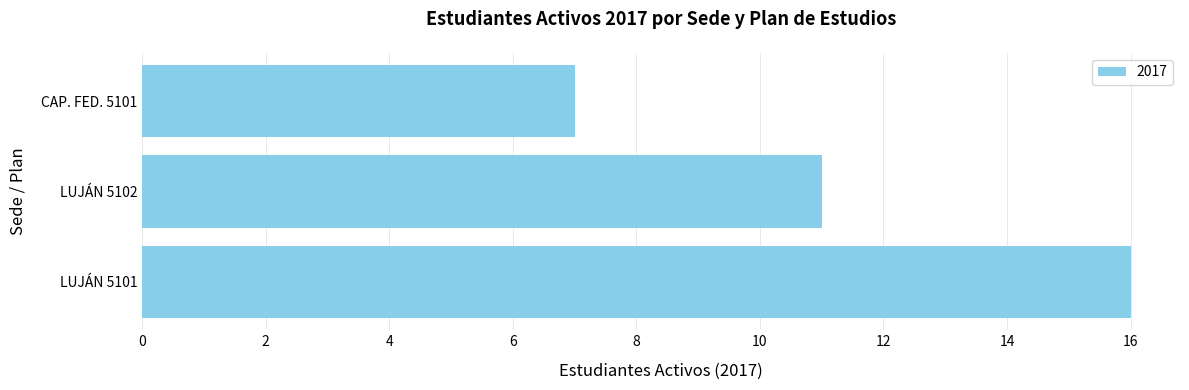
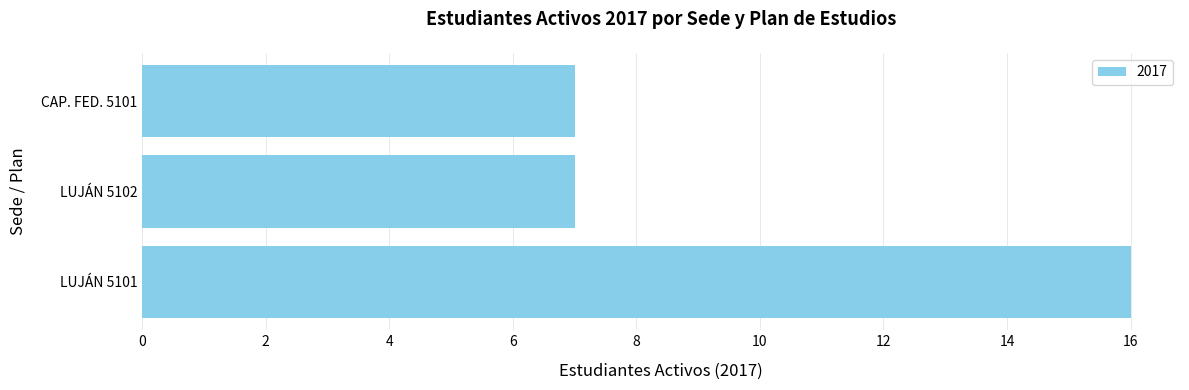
  {
    "CAP. FED. 5101": 7,
-   "LUJÁN 5102": 11,
+   "LUJÁN 5102": 7,
    "LUJÁN 5101": 16
  }
